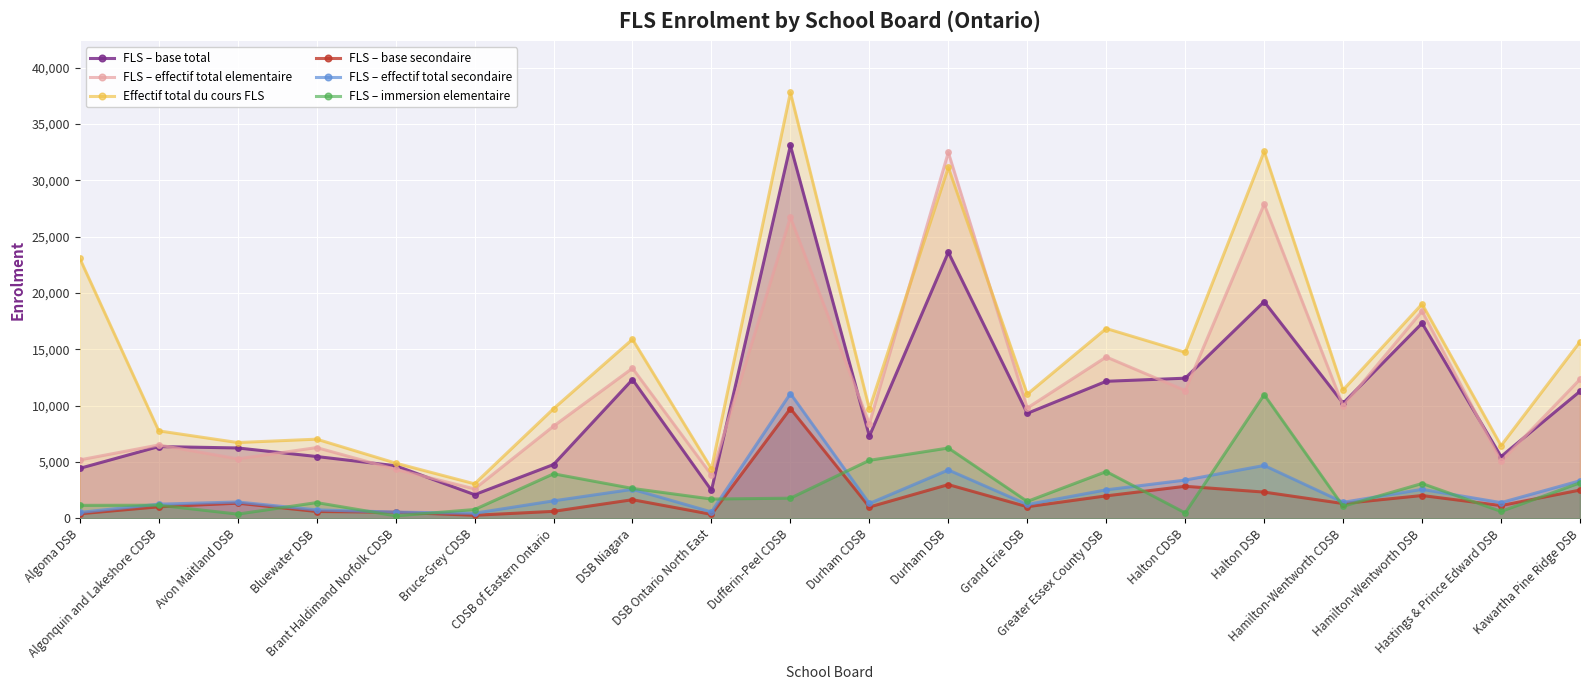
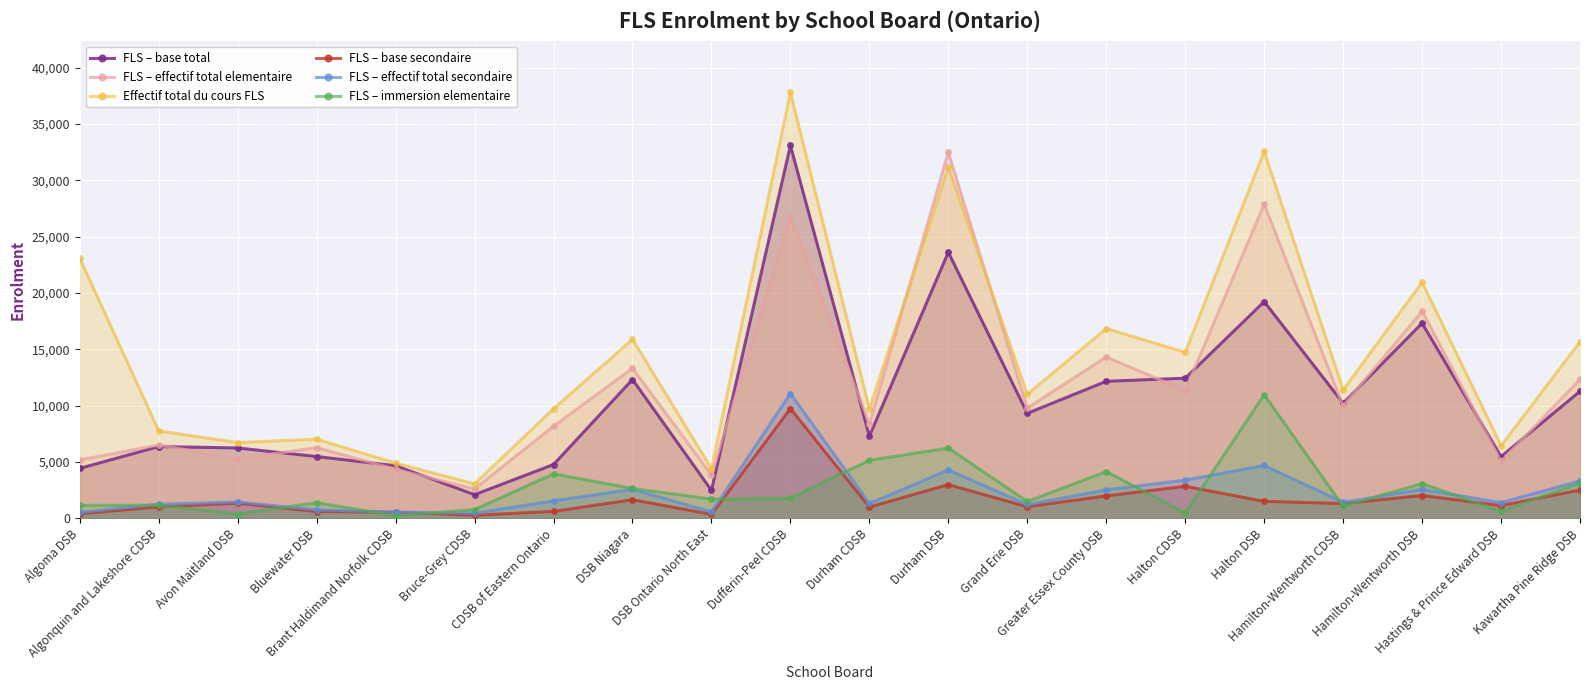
  {
    "FLS – base total": {
      "Algoma DSB": "4,400",
      "Avon Maitland DSB": "6,200",
      "Bluewater DSB": "5,500",
      "Brant Haldimand Norfolk CDSB": "4,700",
      "Bruce-Grey CDSB": "2,100",
      "CDSB of Eastern Ontario": "4,800",
      "DSB Niagara": "12,300",
      "DSB Ontario North East": "2,500",
      "Dufferin-Peel CDSB": "33,100",
      "Durham CDSB": "7,300",
      "Durham DSB": "23,600",
      "Grand Erie DSB": "9,300",
      "Greater Essex County DSB": "12,200",
      "Halton CDSB": "12,400",
      "Halton DSB": "19,200",
      "Hamilton-Wentworth CDSB": "10,200",
      "Hamilton-Wentworth DSB": "17,300",
      "Hastings & Prince Edward DSB": "5,500",
      "Kawartha Pine Ridge DSB": "11,300"
    },
    "FLS – effectif total elementaire": {
      "Algoma DSB": "5,200",
      "Avon Maitland DSB": "5,300",
      "Bluewater DSB": "6,300",
      "Brant Haldimand Norfolk CDSB": "4,300",
      "Bruce-Grey CDSB": "2,600",
      "CDSB of Eastern Ontario": "8,200",
      "DSB Niagara": "13,300",
      "DSB Ontario North East": "3,800",
      "Dufferin-Peel CDSB": "26,700",
      "Durham CDSB": "8,400",
      "Durham DSB": "32,500",
      "Grand Erie DSB": "9,800",
      "Greater Essex County DSB": "14,300",
      "Halton CDSB": "11,300",
      "Halton DSB": "27,900",
      "Hamilton-Wentworth CDSB": "10,000",
      "Hamilton-Wentworth DSB": "18,400",
      "Hastings & Prince Edward DSB": "5,100",
      "Kawartha Pine Ridge DSB": "12,300"
    },
    "Effectif total du cours FLS": {
      "Algoma DSB": "23,100",
      "Algonquin and Lakeshore CDSB": "7,800",
      "Avon Maitland DSB": "6,700",
      "Bluewater DSB": "7,000",
      "Brant Haldimand Norfolk CDSB": "4,900",
      "Bruce-Grey CDSB": "3,100",
      "CDSB of Eastern Ontario": "9,700",
      "DSB Niagara": "15,900",
      "DSB Ontario North East": "4,400",
      "Dufferin-Peel CDSB": "37,800",
      "Durham CDSB": "9,700",
      "Durham DSB": "31,200",
      "Grand Erie DSB": "11,000",
      "Greater Essex County DSB": "16,900",
      "Halton CDSB": "14,700",
      "Halton DSB": "32,600",
      "Hamilton-Wentworth CDSB": "11,400",
-     "Hamilton-Wentworth DSB": "19,000",
+     "Hamilton-Wentworth DSB": "21,000",
      "Hastings & Prince Edward DSB": "6,500",
      "Kawartha Pine Ridge DSB": "15,700"
    },
    "FLS – base secondaire": {
      "CDSB of Eastern Ontario": "600",
      "DSB Niagara": "1,700",
      "Dufferin-Peel CDSB": "9,700",
      "Durham CDSB": "1,000",
      "Durham DSB": "3,000",
      "Greater Essex County DSB": "2,000",
      "Halton CDSB": "2,800",
-     "Halton DSB": "2,300",
+     "Halton DSB": "1,500",
      "Hamilton-Wentworth DSB": "2,000",
      "Hastings & Prince Edward DSB": "1,100",
      "Kawartha Pine Ridge DSB": "2,500"
    },
    "FLS – effectif total secondaire": {
      "CDSB of Eastern Ontario": "1,600",
      "Dufferin-Peel CDSB": "11,100",
      "Durham CDSB": "1,300",
      "Durham DSB": "4,300",
      "Greater Essex County DSB": "2,500",
      "Halton CDSB": "3,400",
      "Halton DSB": "4,700",
      "Hamilton-Wentworth DSB": "2,600",
      "Hastings & Prince Edward DSB": "1,400"
    },
    "FLS – immersion elementaire": {
      "Algoma DSB": "1,200",
      "Avon Maitland DSB": "400",
      "Bluewater DSB": "1,400",
      "Brant Haldimand Norfolk CDSB": "200",
      "Bruce-Grey CDSB": "800",
      "CDSB of Eastern Ontario": "4,000",
      "DSB Ontario North East": "1,700",
      "Dufferin-Peel CDSB": "1,800",
      "Durham CDSB": "5,100",
      "Durham DSB": "6,200",
      "Grand Erie DSB": "1,500",
      "Greater Essex County DSB": "4,200",
      "Halton CDSB": "500",
      "Halton DSB": "11,000",
      "Hamilton-Wentworth CDSB": "1,100",
      "Hamilton-Wentworth DSB": "3,100",
      "Hastings & Prince Edward DSB": "600"
    }
  }
